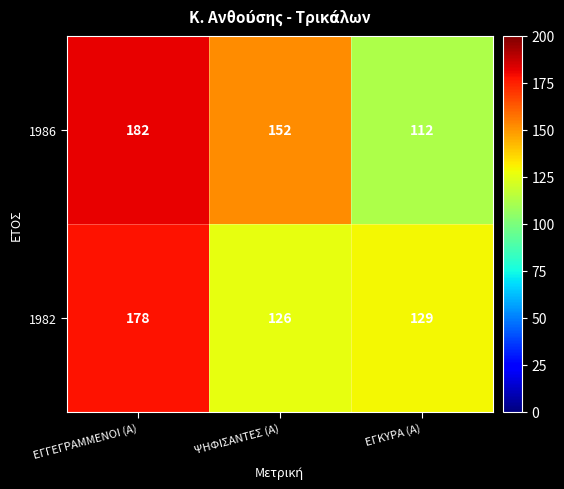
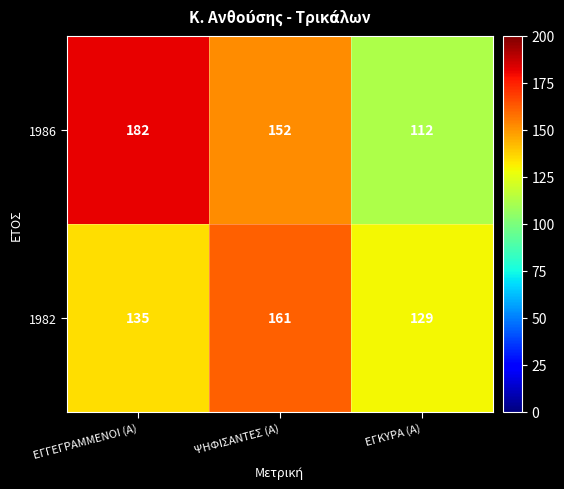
  {
    "1986": {
      "ΕΓΓΕΓΡΑΜΜΕΝΟΙ (Α)": 182,
      "ΨΗΦΙΣΑΝΤΕΣ (Α)": 152,
      "ΕΓΚΥΡΑ (Α)": 112
    },
    "1982": {
-     "ΕΓΓΕΓΡΑΜΜΕΝΟΙ (Α)": 178,
-     "ΨΗΦΙΣΑΝΤΕΣ (Α)": 126,
+     "ΕΓΓΕΓΡΑΜΜΕΝΟΙ (Α)": 135,
+     "ΨΗΦΙΣΑΝΤΕΣ (Α)": 161,
      "ΕΓΚΥΡΑ (Α)": 129
    }
  }
